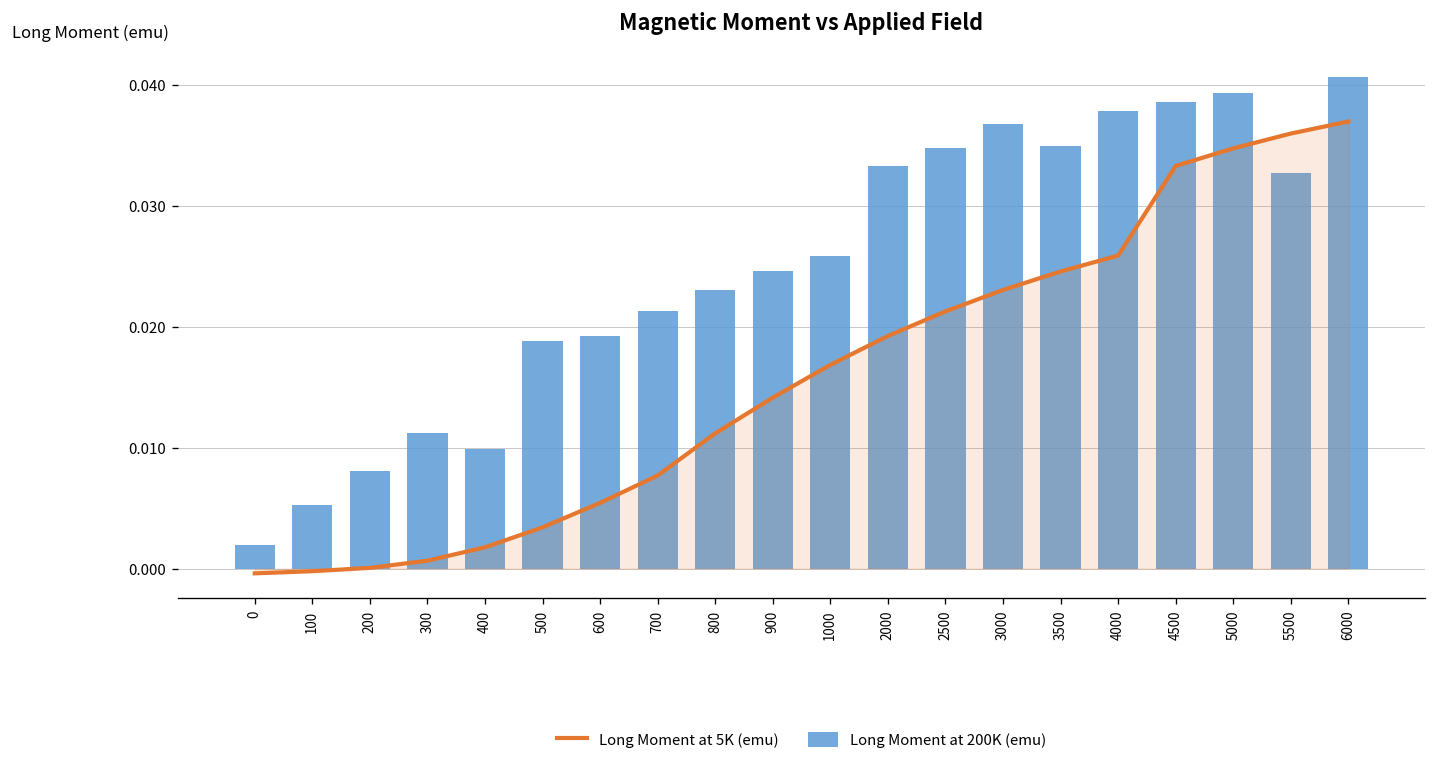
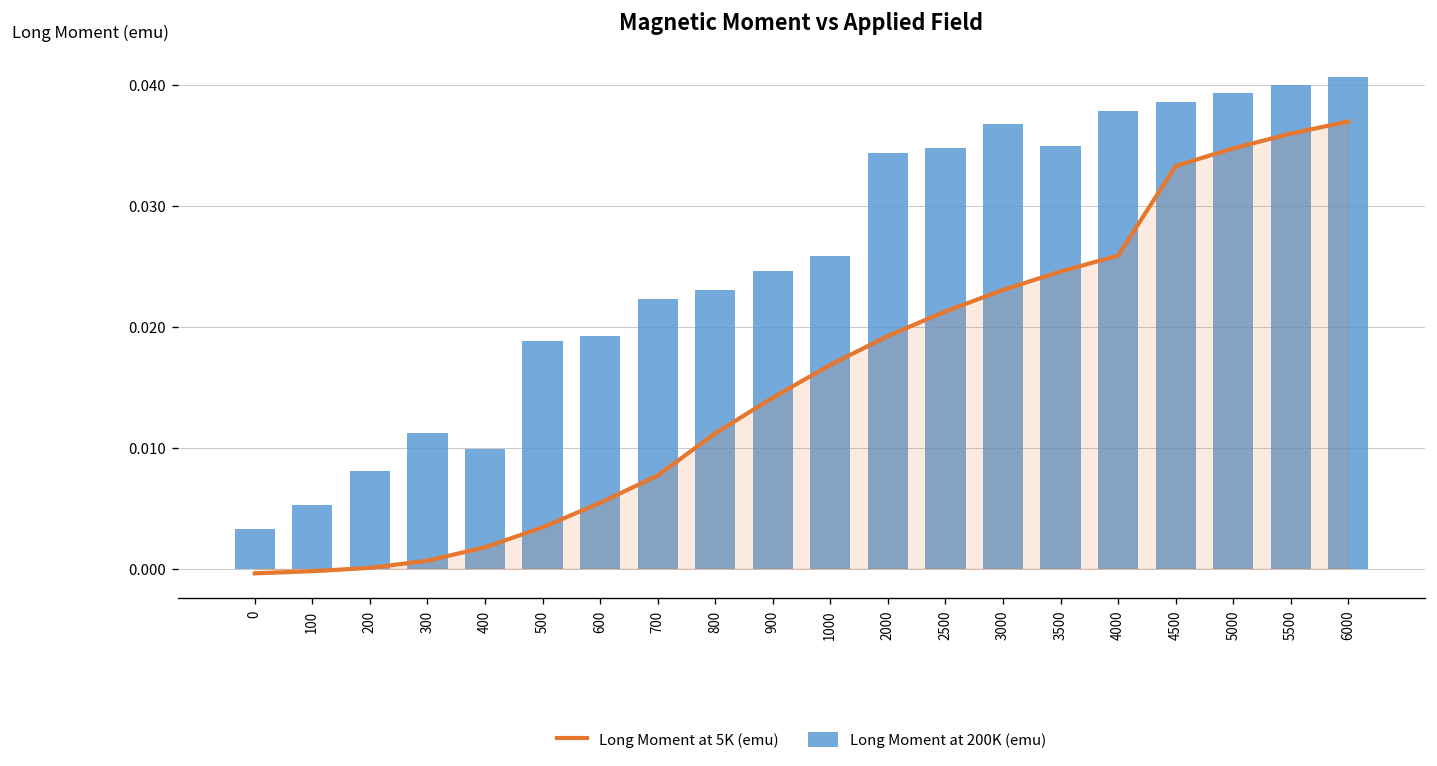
  {
    "Long Moment at 200K (emu)": {
-     "0": 0.0019,
+     "0": 0.0033,
      "100": 0.0052,
      "200": 0.0081,
      "300": 0.0112,
      "400": 0.0099,
      "500": 0.0189,
      "600": 0.0193,
-     "700": 0.0213,
+     "700": 0.0223,
      "800": 0.0231,
      "900": 0.0246,
      "1000": 0.0259,
-     "2000": 0.0333,
+     "2000": 0.0344,
      "2500": 0.0348,
      "3000": 0.0368,
      "3500": 0.0349,
      "4000": 0.0378,
      "4500": 0.0386,
      "5000": 0.0393,
-     "5500": 0.0328,
+     "5500": 0.0400,
      "6000": 0.0407
    }
  }
